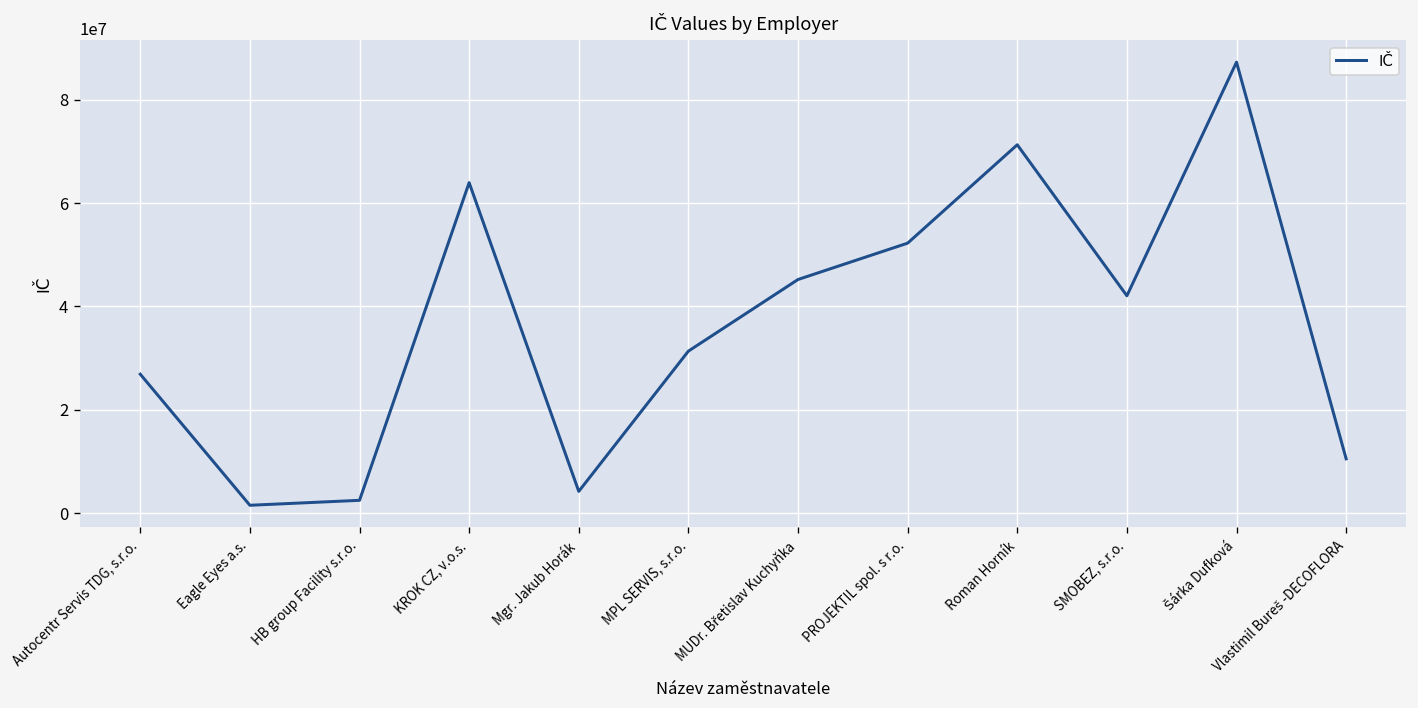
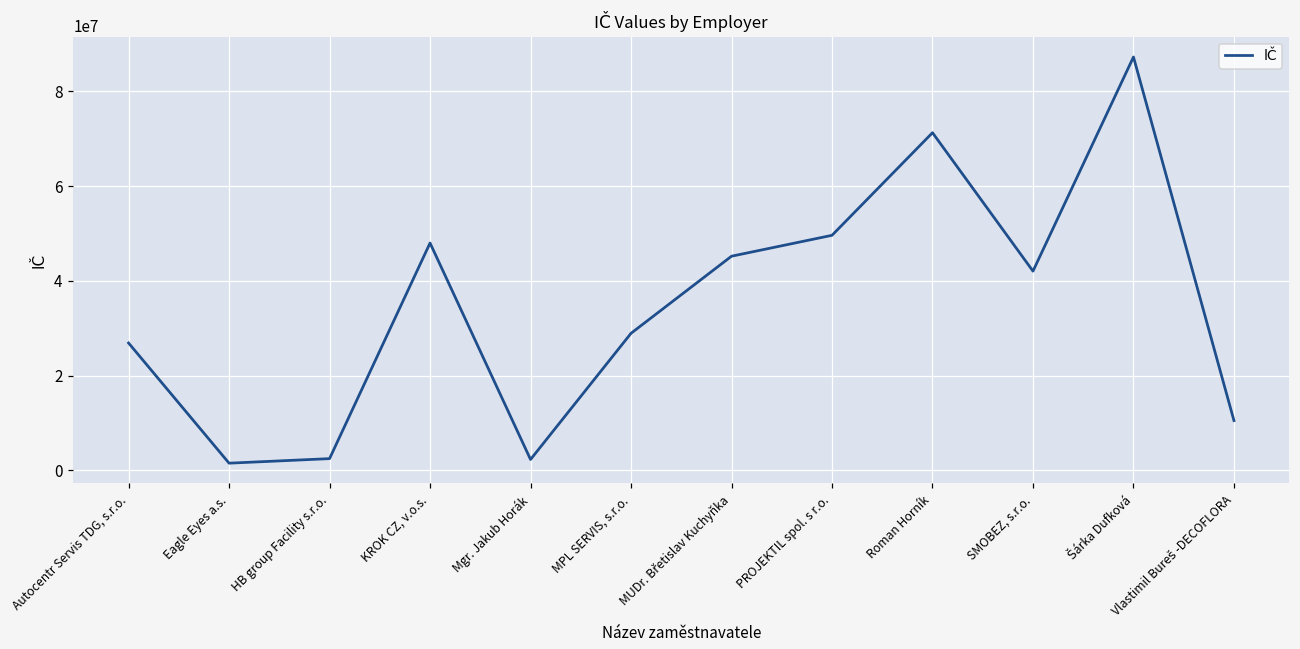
  {
    "Autocentr Servis TDG, s.r.o.": 27000000,
    "Eagle Eyes a.s.": 2000000,
    "HB group Facility s.r.o.": 2000000,
-   "KROK CZ, v.o.s.": 64000000,
-   "Mgr. Jakub Horák": 4000000,
-   "MPL SERVIS, s.r.o.": 31000000,
+   "KROK CZ, v.o.s.": 48000000,
+   "Mgr. Jakub Horák": 2000000,
+   "MPL SERVIS, s.r.o.": 29000000,
    "MUDr. Břetislav Kuchyňka": 45000000,
-   "PROJEKTIL spol. s r.o.": 52000000,
+   "PROJEKTIL spol. s r.o.": 50000000,
    "Roman Horník": 71000000,
    "SMOBEZ, s.r.o.": 42000000,
    "Šárka Dufková": 87000000,
    "Vlastimil Bureš -DECOFLORA": 10000000
  }
